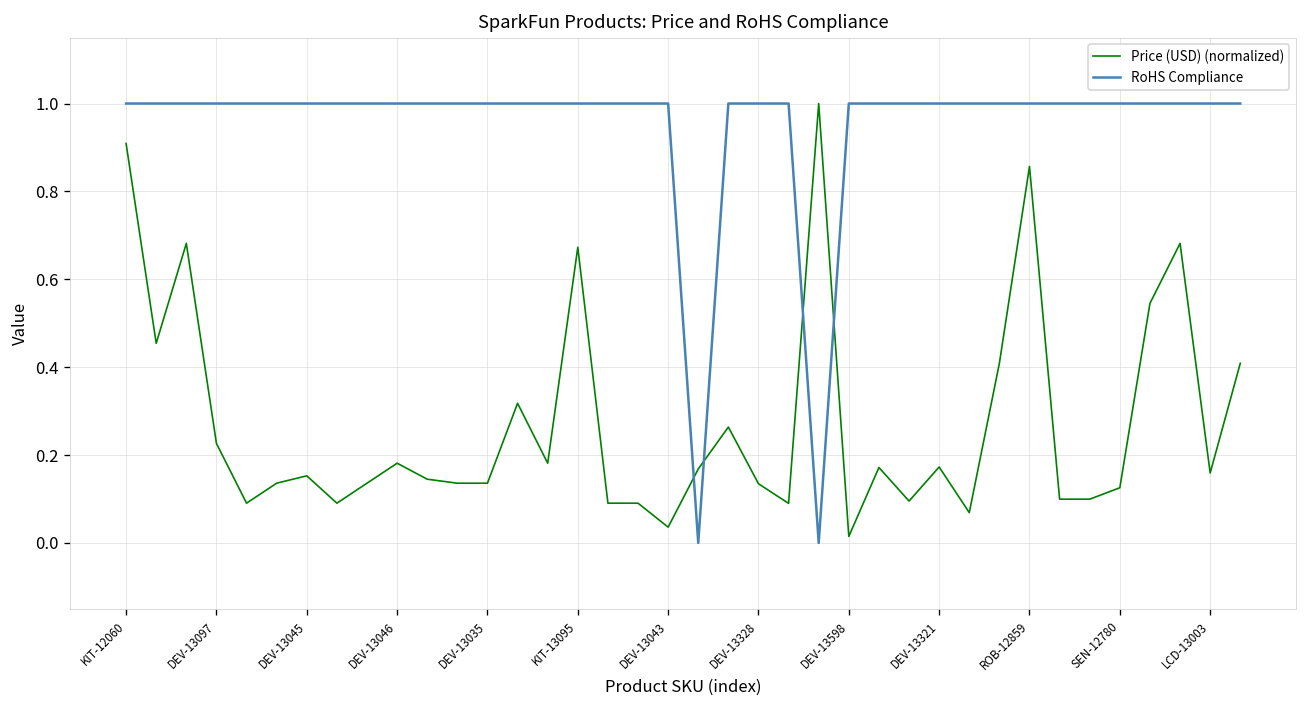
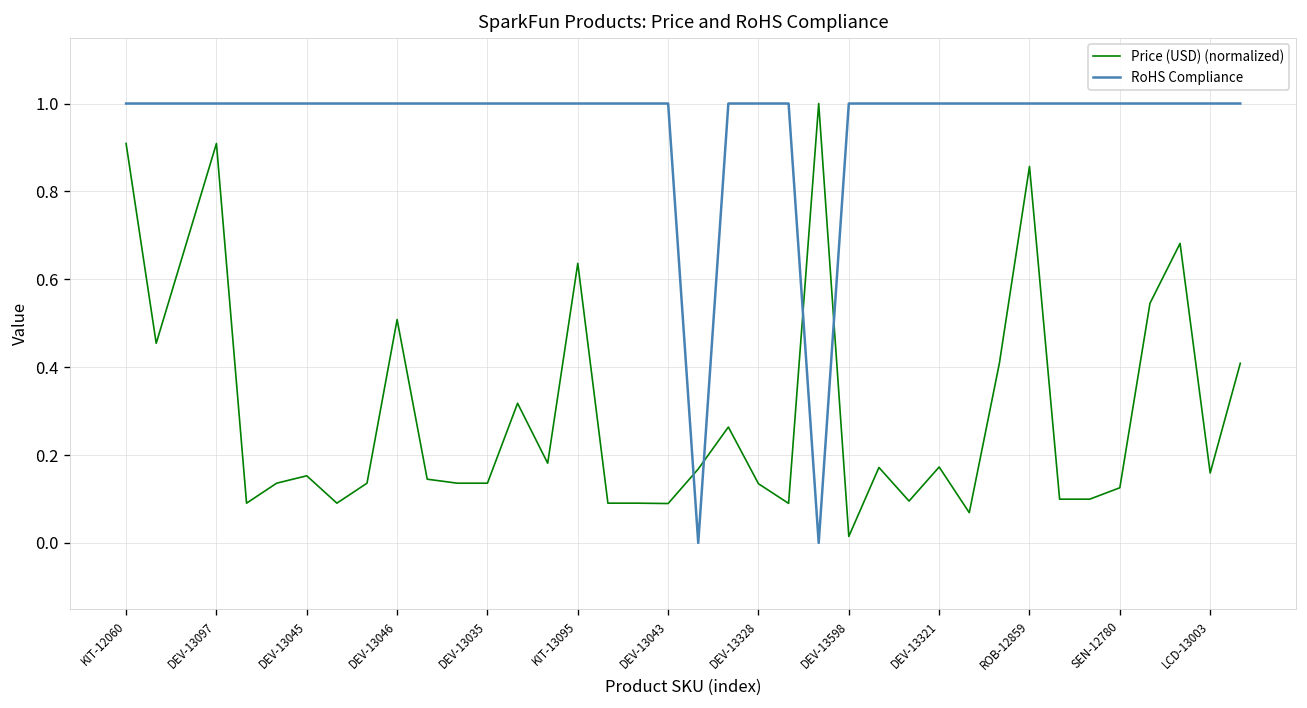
  {
    "Price (USD) (normalized)": {
      "KIT-12060": 0.91,
-     "DEV-13097": 0.23,
+     "DEV-13097": 0.91,
      "DEV-13045": 0.15,
-     "DEV-13046": 0.18,
+     "DEV-13046": 0.51,
      "DEV-13035": 0.14,
-     "KIT-13095": 0.67,
-     "DEV-13043": 0.04,
+     "KIT-13095": 0.64,
+     "DEV-13043": 0.09,
      "DEV-13328": 0.13,
      "DEV-13598": 0.01,
      "DEV-13321": 0.17,
      "ROB-12859": 0.86,
      "SEN-12780": 0.13,
      "LCD-13003": 0.16
    },
    "RoHS Compliance": {
      "KIT-12060": 1.00,
      "DEV-13097": 1.00,
      "DEV-13045": 1.00,
      "DEV-13046": 1.00,
      "DEV-13035": 1.00,
      "KIT-13095": 1.00,
      "DEV-13043": 1.00,
      "DEV-13328": 1.00,
      "DEV-13598": 1.00,
      "DEV-13321": 1.00,
      "ROB-12859": 1.00,
      "SEN-12780": 1.00,
      "LCD-13003": 1.00
    }
  }
